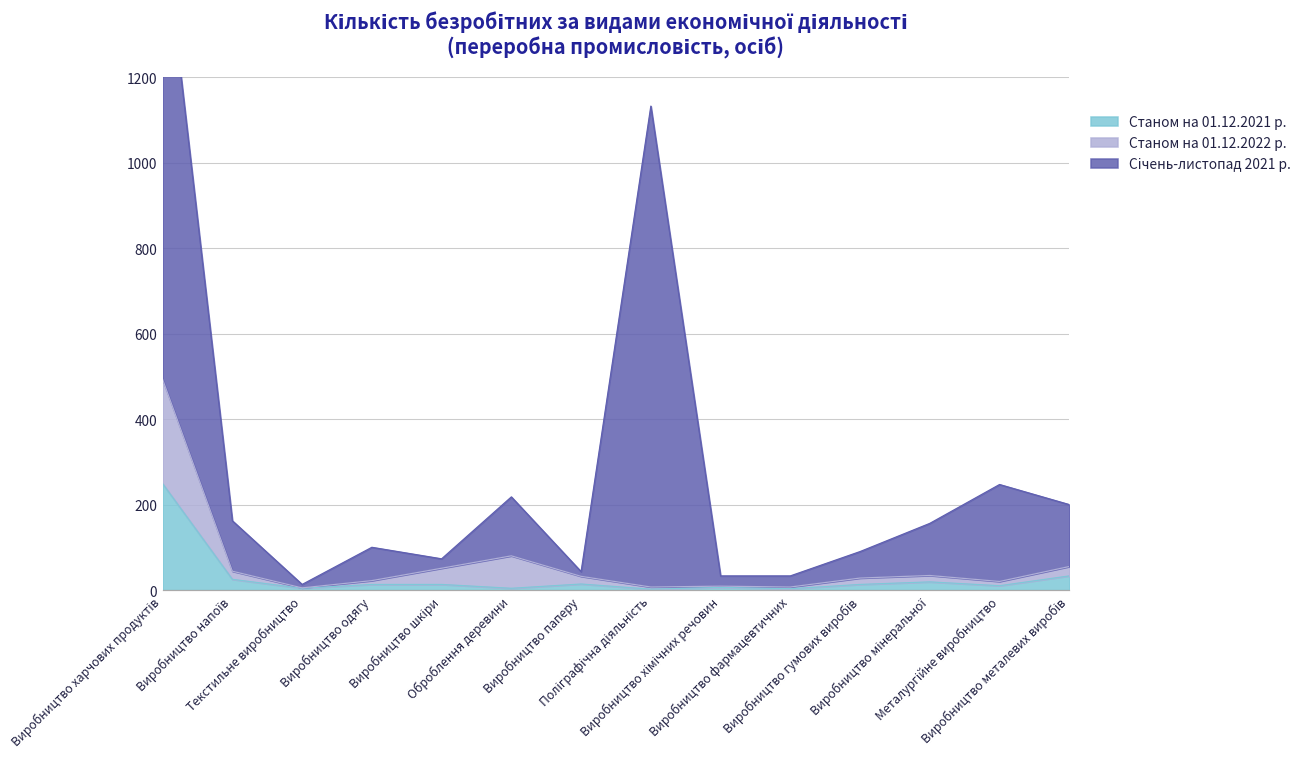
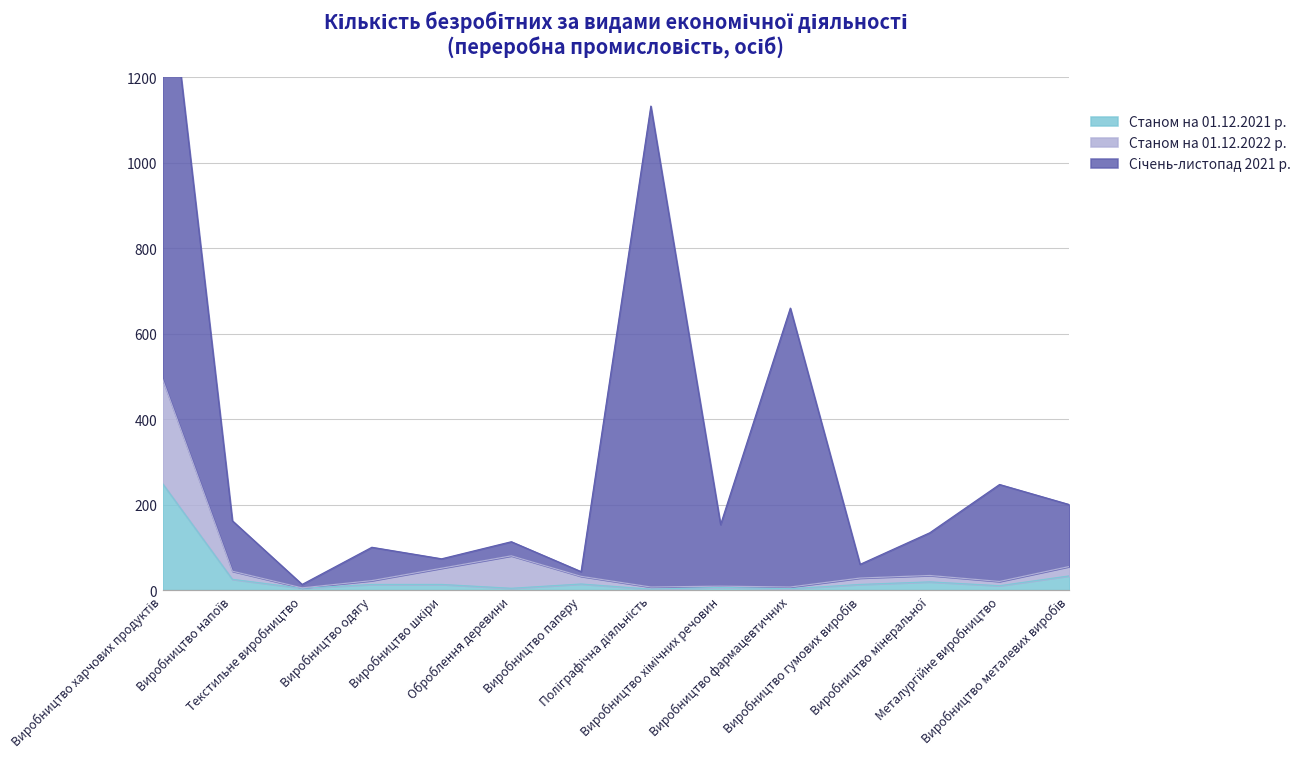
  {
    "Січень-листопад 2021 р.": {
      "Виробництво напоїв": 120,
      "Текстильне виробництво": 10,
      "Виробництво одягу": 80,
      "Виробництво шкіри": 20,
-     "Оброблення деревини": 140,
+     "Оброблення деревини": 30,
      "Виробництво паперу": 10,
      "Поліграфічна діяльність": 1130,
-     "Виробництво хімічних речовин": 20,
-     "Виробництво фармацевтичних": 30,
-     "Виробництво гумових виробів": 60,
-     "Виробництво мінеральної": 120,
+     "Виробництво хімічних речовин": 140,
+     "Виробництво фармацевтичних": 650,
+     "Виробництво гумових виробів": 30,
+     "Виробництво мінеральної": 100,
      "Металургійне виробництво": 230,
      "Виробництво металевих виробів": 150
    }
  }
